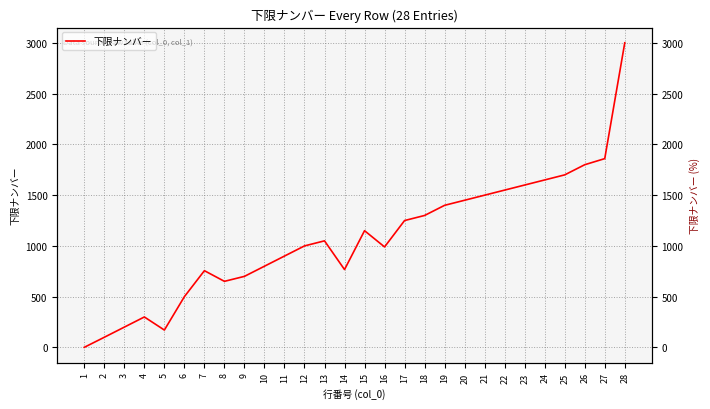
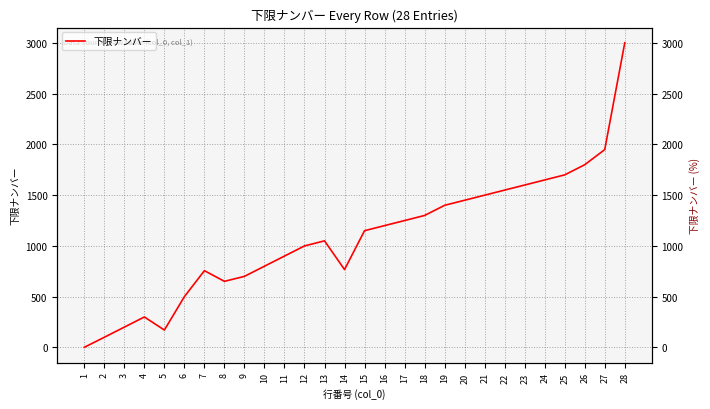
  {
    "1": 0,
    "2": 100,
    "3": 200,
    "4": 300,
    "5": 170,
    "6": 500,
    "7": 760,
    "8": 650,
    "9": 700,
    "10": 800,
    "11": 900,
    "12": 1000,
    "13": 1050,
    "14": 770,
    "15": 1150,
-   "16": 990,
+   "16": 1200,
    "17": 1250,
    "18": 1300,
    "19": 1400,
    "20": 1450,
    "21": 1500,
    "22": 1550,
    "23": 1600,
    "24": 1650,
    "25": 1700,
    "26": 1800,
-   "27": 1860,
+   "27": 1950,
    "28": 3000
  }
